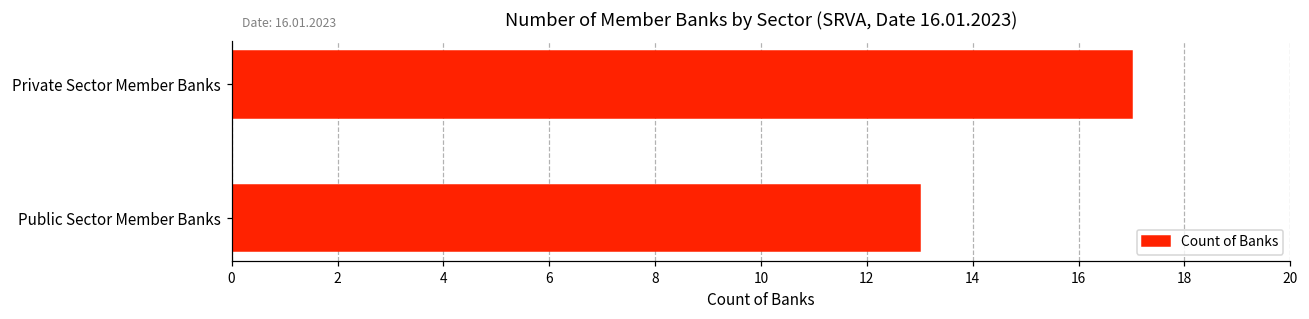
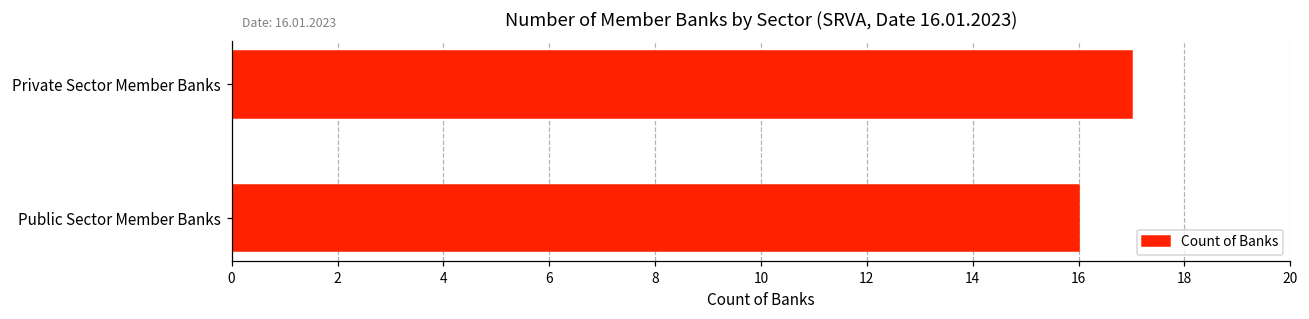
  {
    "Private Sector Member Banks": 17,
-   "Public Sector Member Banks": 13
+   "Public Sector Member Banks": 16
  }
